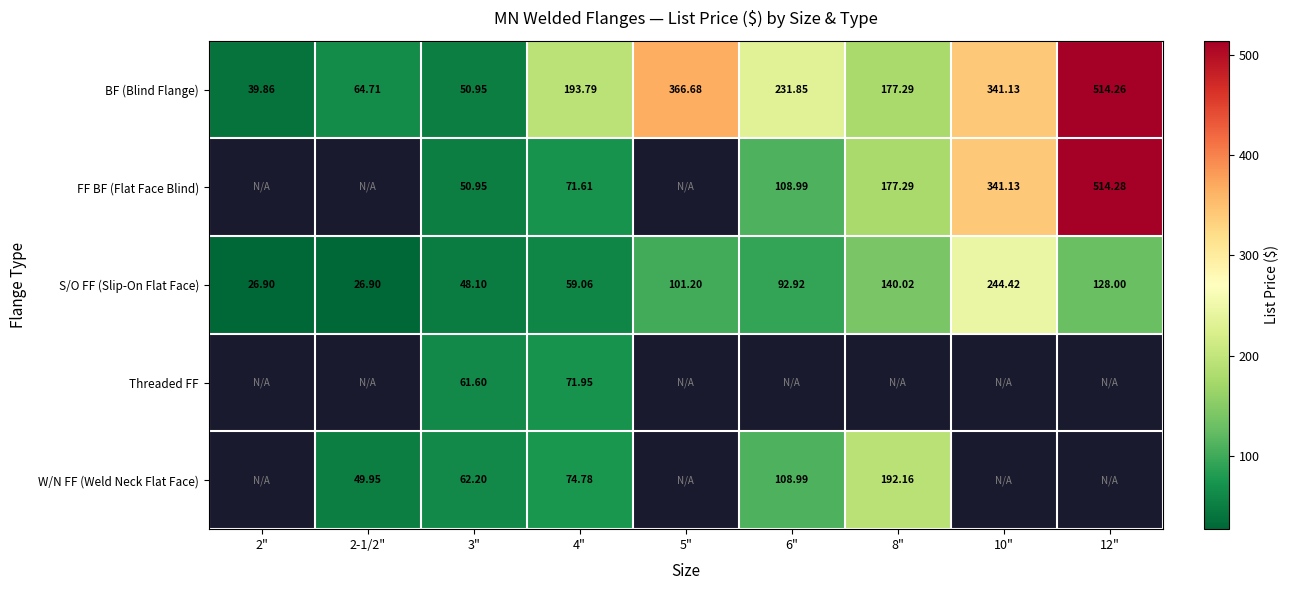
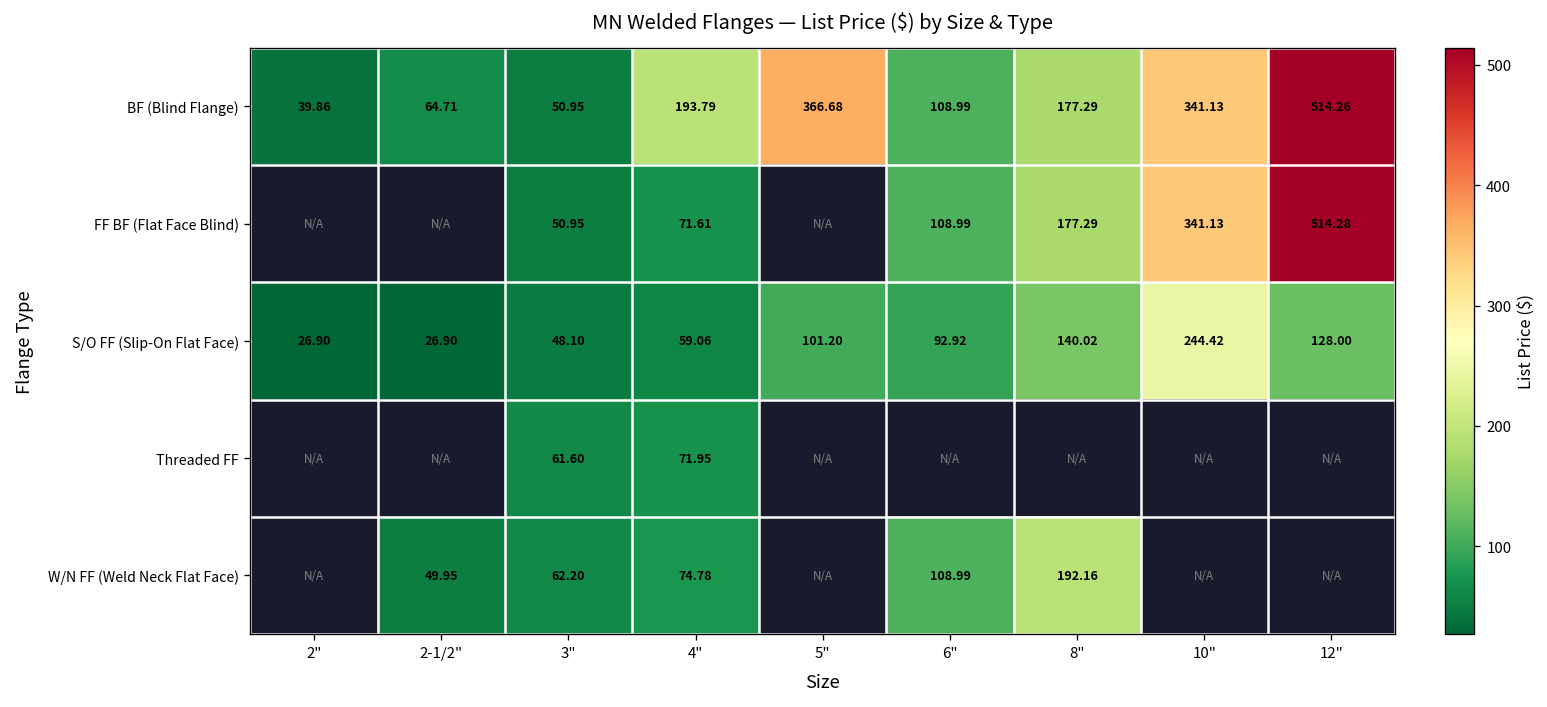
  {
    "BF (Blind Flange)": {
      "2\"": 39.86,
      "2-1/2\"": 64.71,
      "3\"": 50.95,
      "4\"": 193.79,
      "5\"": 366.68,
-     "6\"": 231.85,
+     "6\"": 108.99,
      "8\"": 177.29,
      "10\"": 341.13,
      "12\"": 514.26
    },
    "FF BF (Flat Face Blind)": {
      "3\"": 50.95,
      "4\"": 71.61,
      "6\"": 108.99,
      "8\"": 177.29,
      "10\"": 341.13,
      "12\"": 514.28
    },
    "S/O FF (Slip-On Flat Face)": {
      "2\"": 26.90,
      "2-1/2\"": 26.90,
      "3\"": 48.10,
      "4\"": 59.06,
      "5\"": 101.20,
      "6\"": 92.92,
      "8\"": 140.02,
      "10\"": 244.42,
      "12\"": 128.00
    },
    "Threaded FF": {
      "3\"": 61.60,
      "4\"": 71.95
    },
    "W/N FF (Weld Neck Flat Face)": {
      "2-1/2\"": 49.95,
      "3\"": 62.20,
      "4\"": 74.78,
      "6\"": 108.99,
      "8\"": 192.16
    }
  }
